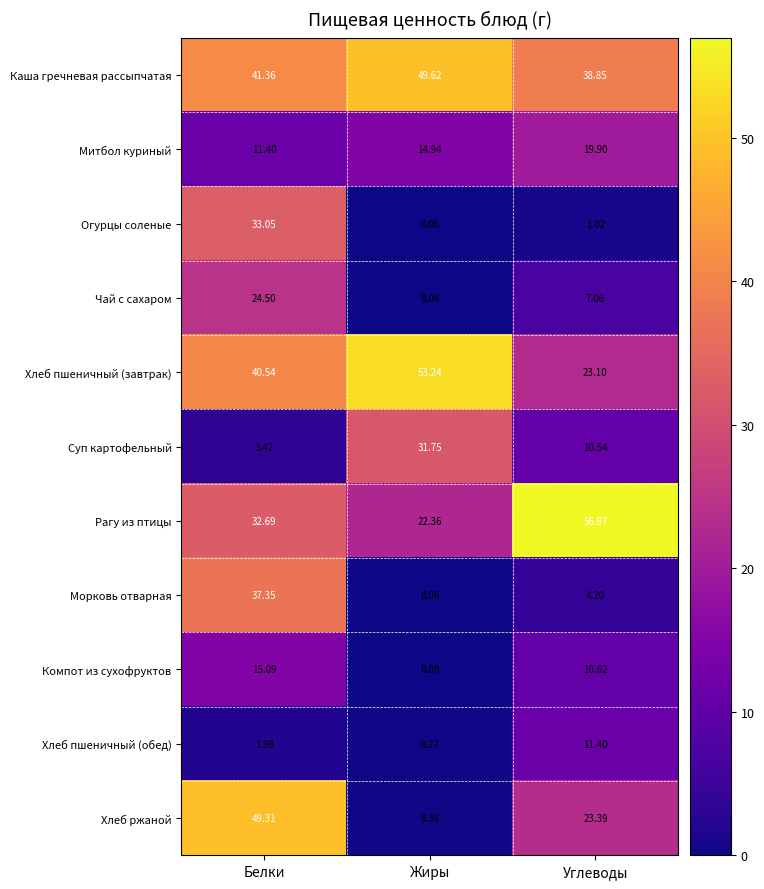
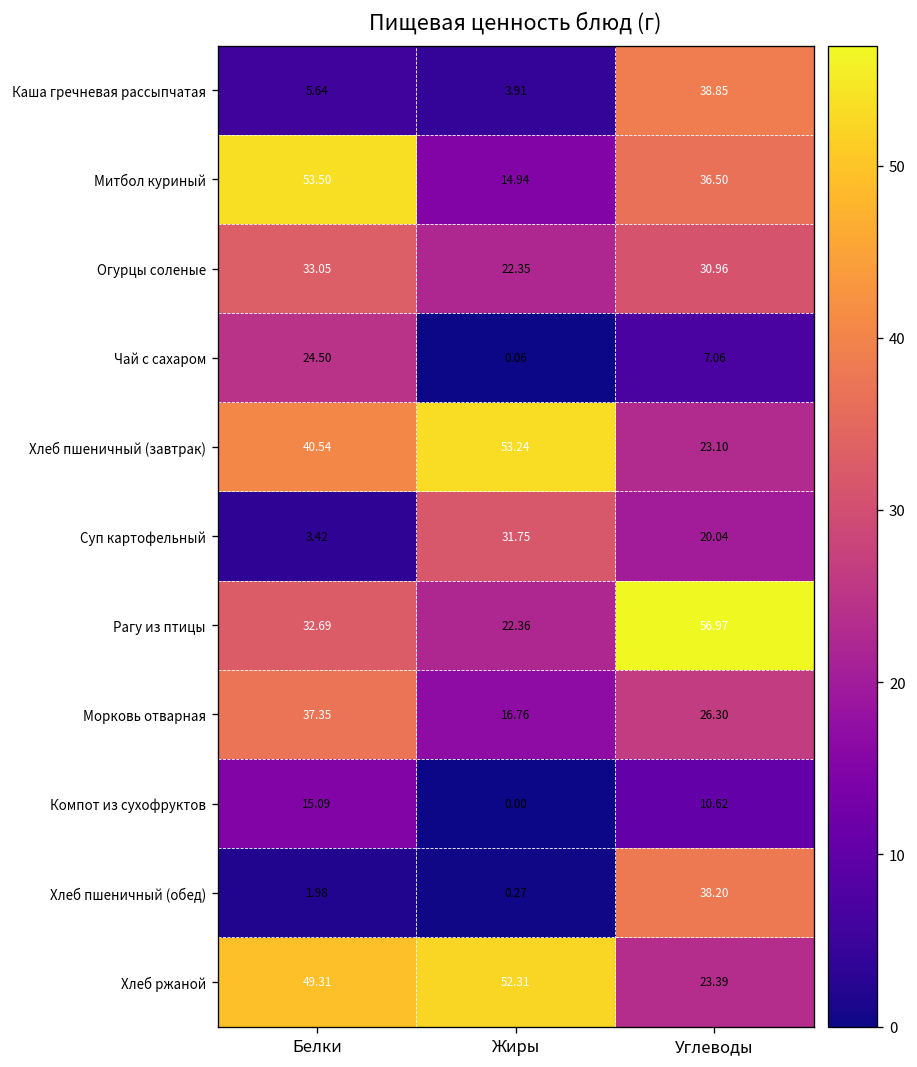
  {
    "Каша гречневая рассыпчатая": {
-     "Белки": 41.36,
-     "Жиры": 49.62,
+     "Белки": 5.64,
+     "Жиры": 3.91,
      "Углеводы": 38.85
    },
    "Митбол куриный": {
-     "Белки": 11.40,
+     "Белки": 53.50,
      "Жиры": 14.94,
-     "Углеводы": 19.90
+     "Углеводы": 36.50
    },
    "Огурцы соленые": {
      "Белки": 33.05,
-     "Жиры": 0.06,
-     "Углеводы": 1.02
+     "Жиры": 22.35,
+     "Углеводы": 30.96
    },
    "Чай с сахаром": {
      "Белки": 24.50,
      "Жиры": 0.06,
      "Углеводы": 7.06
    },
    "Хлеб пшеничный (завтрак)": {
      "Белки": 40.54,
      "Жиры": 53.24,
      "Углеводы": 23.10
    },
    "Суп картофельный": {
      "Белки": 3.42,
      "Жиры": 31.75,
-     "Углеводы": 10.54
+     "Углеводы": 20.04
    },
    "Рагу из птицы": {
      "Белки": 32.69,
      "Жиры": 22.36,
      "Углеводы": 56.97
    },
    "Морковь отварная": {
      "Белки": 37.35,
-     "Жиры": 0.06,
-     "Углеводы": 4.20
+     "Жиры": 16.76,
+     "Углеводы": 26.30
    },
    "Компот из сухофруктов": {
      "Белки": 15.09,
      "Жиры": 0.00,
      "Углеводы": 10.62
    },
    "Хлеб пшеничный (обед)": {
      "Белки": 1.98,
      "Жиры": 0.27,
-     "Углеводы": 11.40
+     "Углеводы": 38.20
    },
    "Хлеб ржаной": {
      "Белки": 49.31,
-     "Жиры": 0.36,
+     "Жиры": 52.31,
      "Углеводы": 23.39
    }
  }
